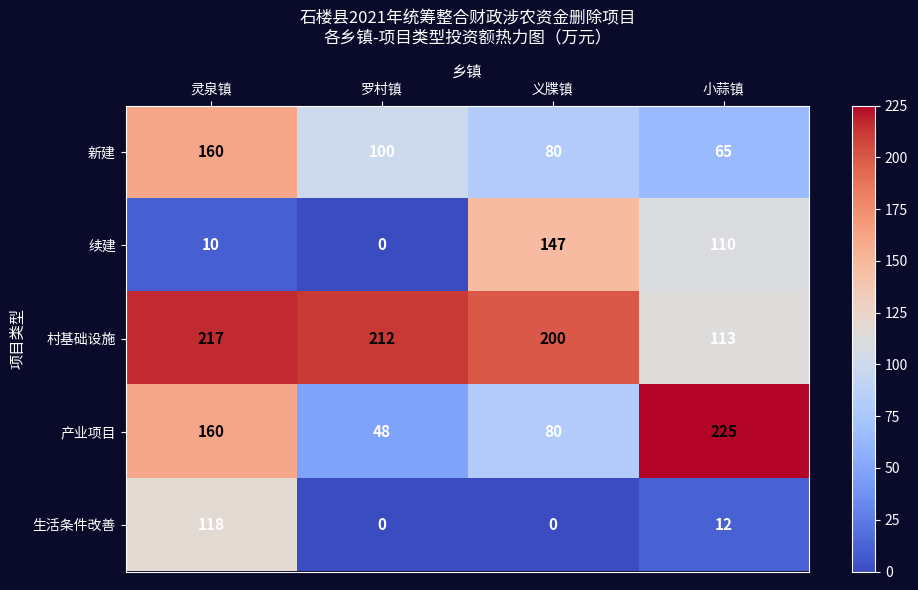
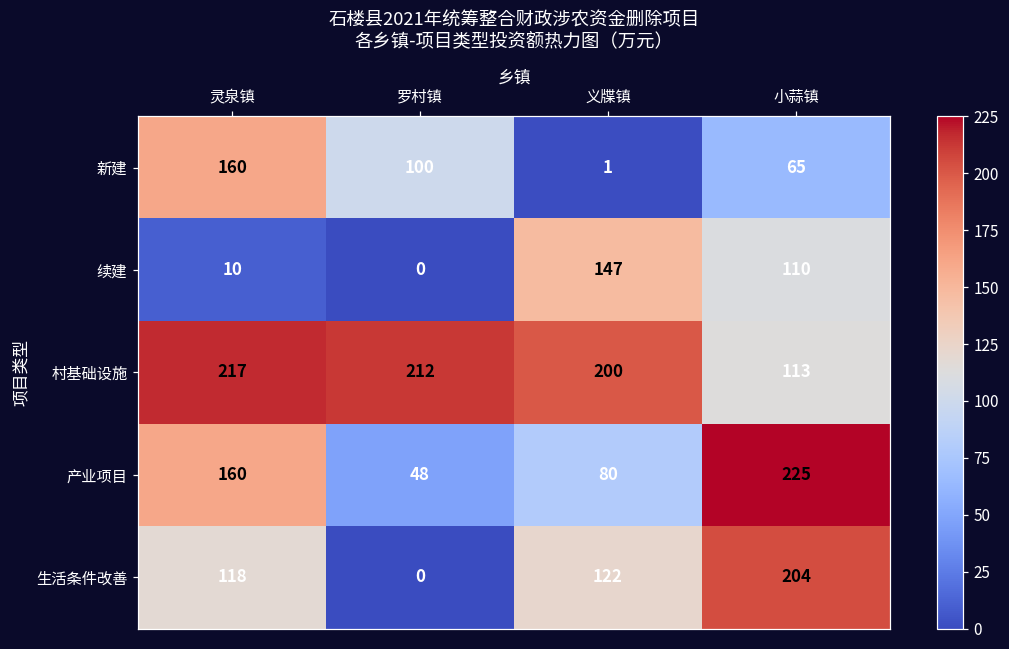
  {
    "新建": {
      "灵泉镇": 160,
      "罗村镇": 100,
-     "义牒镇": 80,
+     "义牒镇": 1,
      "小蒜镇": 65
    },
    "续建": {
      "灵泉镇": 10,
      "罗村镇": 0,
      "义牒镇": 147
    },
    "村基础设施": {
      "灵泉镇": 217,
      "罗村镇": 212,
      "义牒镇": 200
    },
    "产业项目": {
      "灵泉镇": 160,
      "罗村镇": 48,
      "义牒镇": 80,
      "小蒜镇": 225
    },
    "生活条件改善": {
      "罗村镇": 0,
-     "义牒镇": 0,
-     "小蒜镇": 12
+     "义牒镇": 122,
+     "小蒜镇": 204
    }
  }
